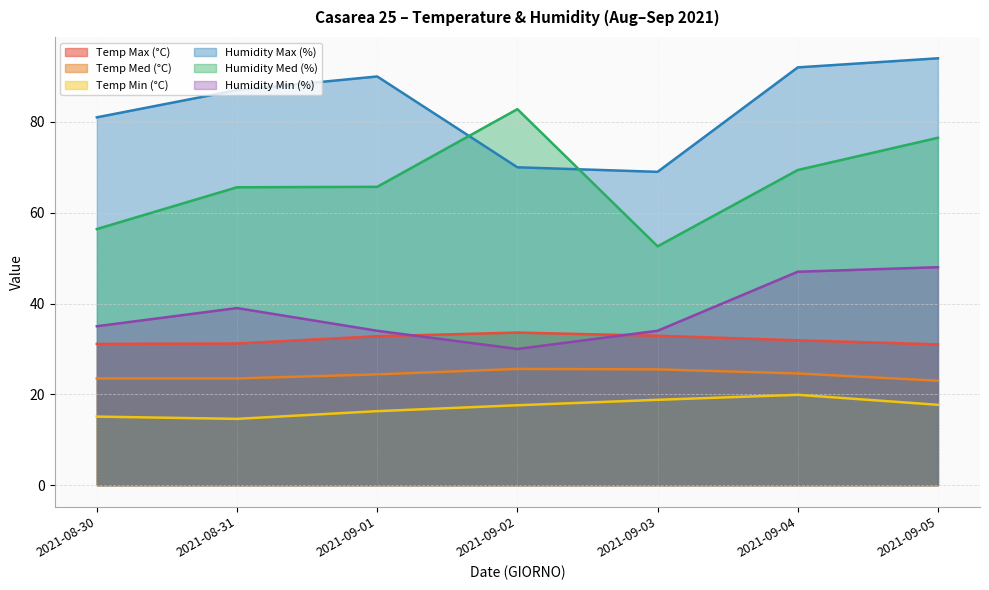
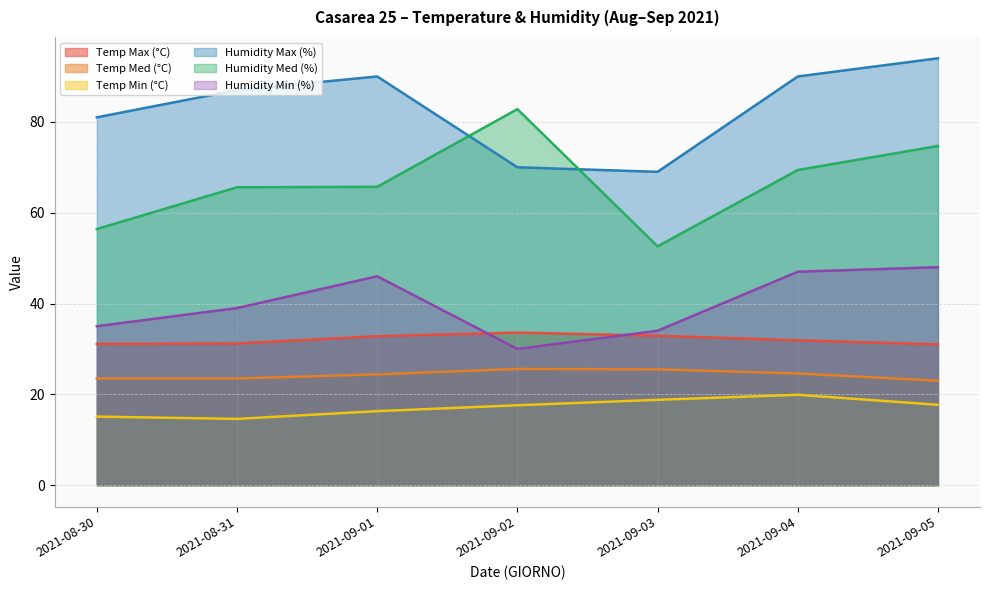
  {
    "Humidity Max (%)": {
      "2021-08-30": 81,
      "2021-09-01": 90,
      "2021-09-02": 70,
      "2021-09-03": 69,
-     "2021-09-04": 92,
+     "2021-09-04": 90,
      "2021-09-05": 94
    },
    "Humidity Med (%)": {
      "2021-08-30": 56,
      "2021-08-31": 66,
      "2021-09-01": 66,
      "2021-09-02": 83,
      "2021-09-03": 53,
      "2021-09-04": 69,
-     "2021-09-05": 77
+     "2021-09-05": 75
    },
    "Humidity Min (%)": {
      "2021-08-30": 35,
      "2021-08-31": 39,
-     "2021-09-01": 34,
+     "2021-09-01": 46,
      "2021-09-02": 30,
      "2021-09-03": 34,
      "2021-09-04": 47,
      "2021-09-05": 48
    }
  }
